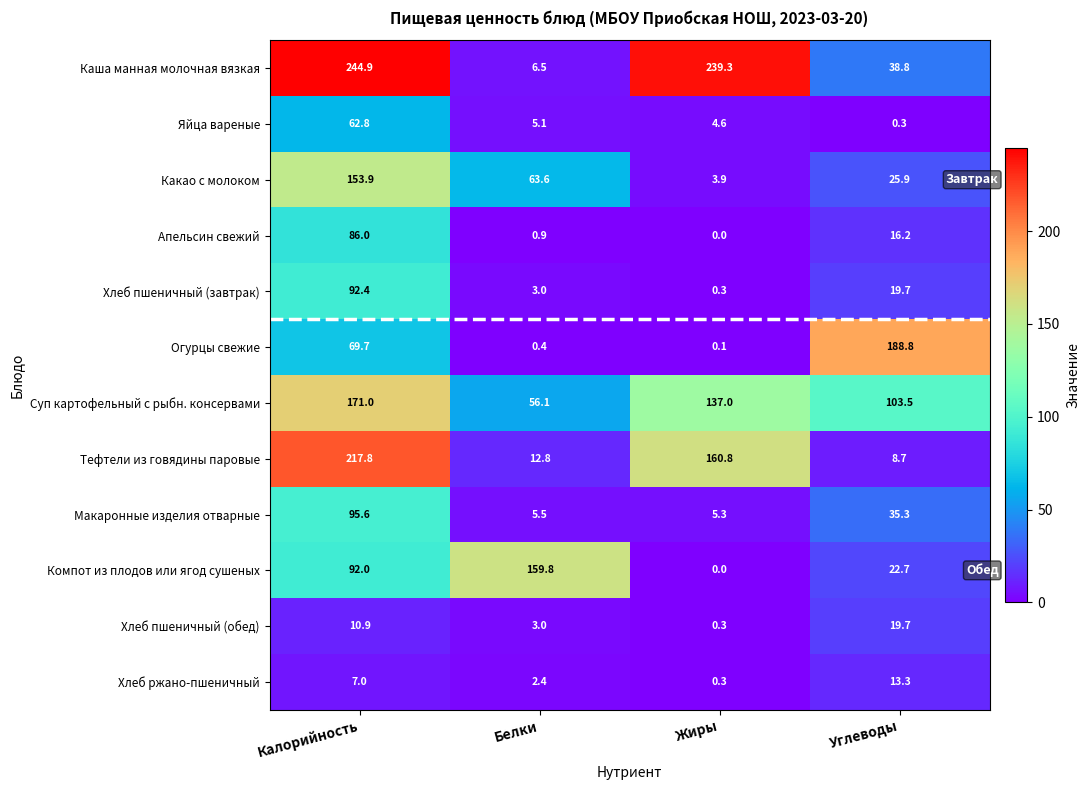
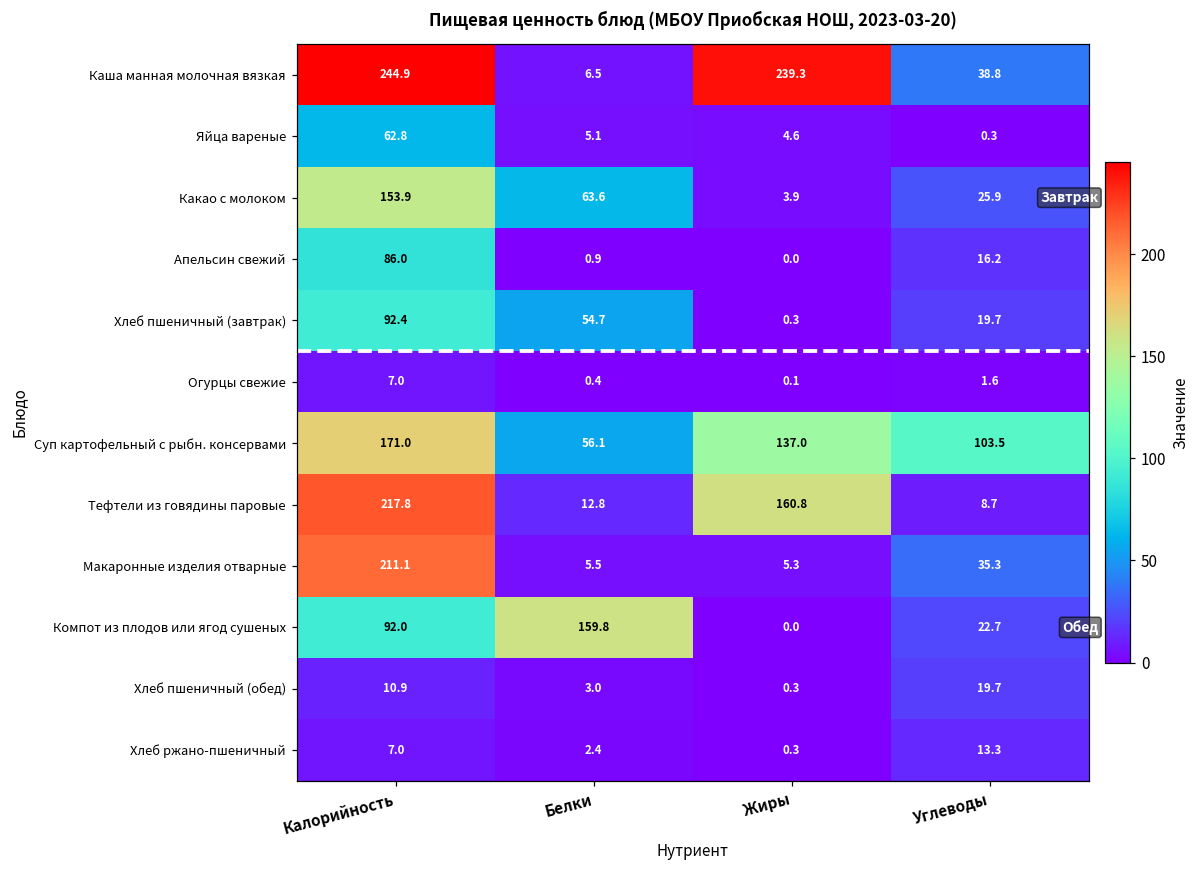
  {
    "Каша манная молочная вязкая": {
      "Калорийность": 244.9,
      "Белки": 6.5,
      "Жиры": 239.3,
      "Углеводы": 38.8
    },
    "Яйца вареные": {
      "Калорийность": 62.8,
      "Белки": 5.1,
      "Жиры": 4.6,
      "Углеводы": 0.3
    },
    "Какао с молоком": {
      "Калорийность": 153.9,
      "Белки": 63.6,
      "Жиры": 3.9,
      "Углеводы": 25.9
    },
    "Апельсин свежий": {
      "Калорийность": 86.0,
      "Белки": 0.9,
      "Жиры": 0.0,
      "Углеводы": 16.2
    },
    "Хлеб пшеничный (завтрак)": {
      "Калорийность": 92.4,
-     "Белки": 3.0,
+     "Белки": 54.7,
      "Жиры": 0.3,
      "Углеводы": 19.7
    },
    "Огурцы свежие": {
-     "Калорийность": 69.7,
+     "Калорийность": 7.0,
      "Белки": 0.4,
      "Жиры": 0.1,
-     "Углеводы": 188.8
+     "Углеводы": 1.6
    },
    "Суп картофельный с рыбн. консервами": {
      "Калорийность": 171.0,
      "Белки": 56.1,
      "Жиры": 137.0,
      "Углеводы": 103.5
    },
    "Тефтели из говядины паровые": {
      "Калорийность": 217.8,
      "Белки": 12.8,
      "Жиры": 160.8,
      "Углеводы": 8.7
    },
    "Макаронные изделия отварные": {
-     "Калорийность": 95.6,
+     "Калорийность": 211.1,
      "Белки": 5.5,
      "Жиры": 5.3,
      "Углеводы": 35.3
    },
    "Компот из плодов или ягод сушеных": {
      "Калорийность": 92.0,
      "Белки": 159.8,
      "Жиры": 0.0,
      "Углеводы": 22.7
    },
    "Хлеб пшеничный (обед)": {
      "Калорийность": 10.9,
      "Белки": 3.0,
      "Жиры": 0.3,
      "Углеводы": 19.7
    },
    "Хлеб ржано-пшеничный": {
      "Калорийность": 7.0,
      "Белки": 2.4,
      "Жиры": 0.3,
      "Углеводы": 13.3
    }
  }
